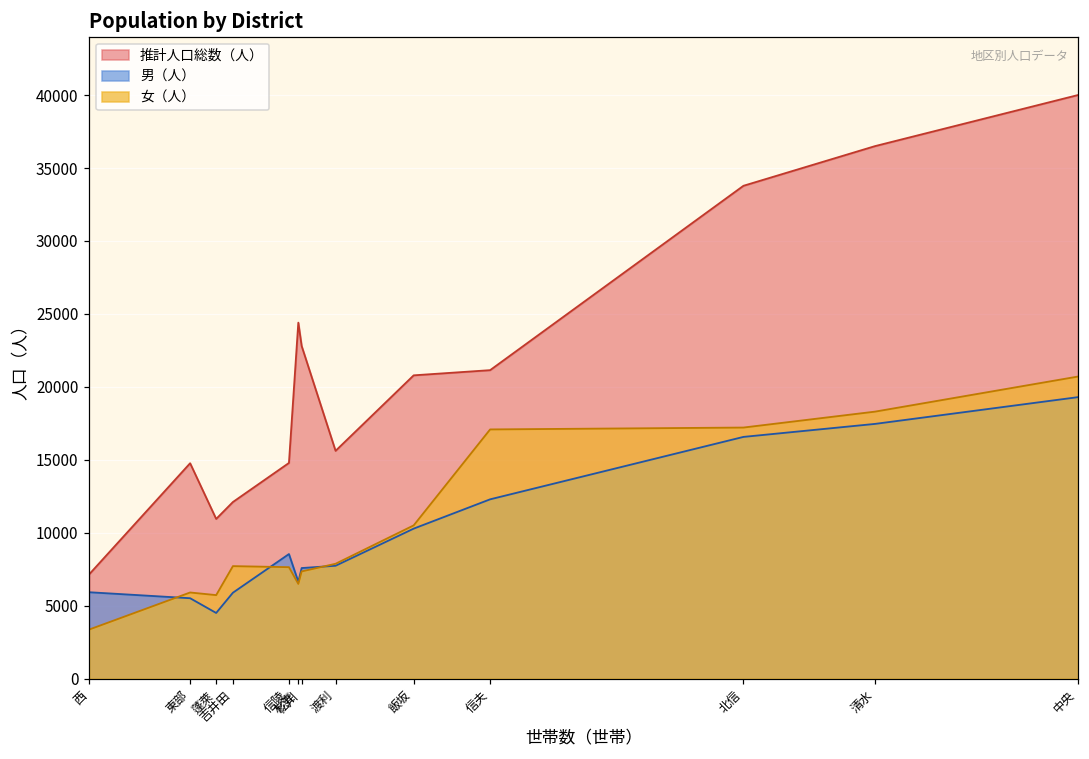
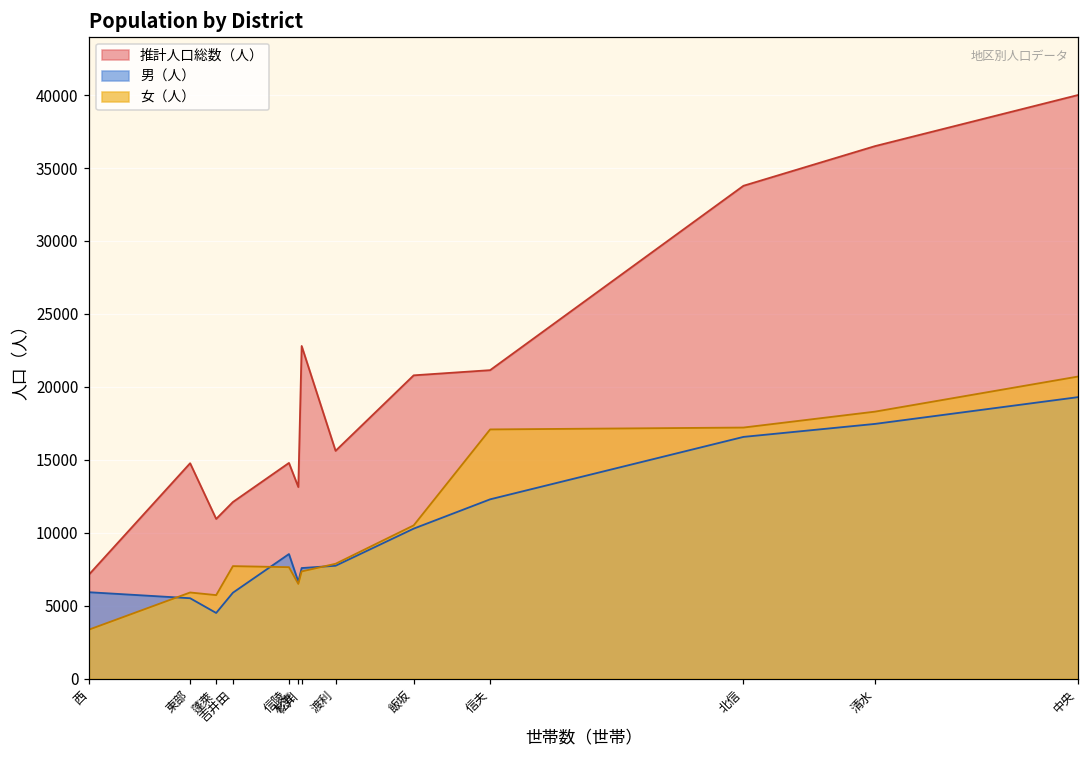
  {
    "推計人口総数（人）": {
      "西": 7100,
      "東部": 14800,
      "蓬萊": 10900,
      "吉井田": 12100,
      "信陵": 14800,
-     "杉妻": 24400,
+     "杉妻": 13100,
      "松川": 22800,
      "渡利": 15600,
      "飯坂": 20800,
      "信夫": 21100,
      "北信": 33800,
      "清水": 36500,
      "中央": 40000
    },
    "男（人）": {
      "西": 5900,
      "東部": 5500,
      "蓬萊": 4500,
      "吉井田": 5900,
      "信陵": 8500,
      "松川": 7600,
      "飯坂": 10300,
      "信夫": 12300,
      "北信": 16600,
      "清水": 17500,
      "中央": 19300
    },
    "女（人）": {
      "西": 3400,
      "東部": 5900,
      "蓬萊": 5700,
      "吉井田": 7700,
      "信陵": 7600,
      "松川": 7400,
      "飯坂": 10500,
      "信夫": 17100,
      "北信": 17200,
      "清水": 18300,
      "中央": 20700
    }
  }
